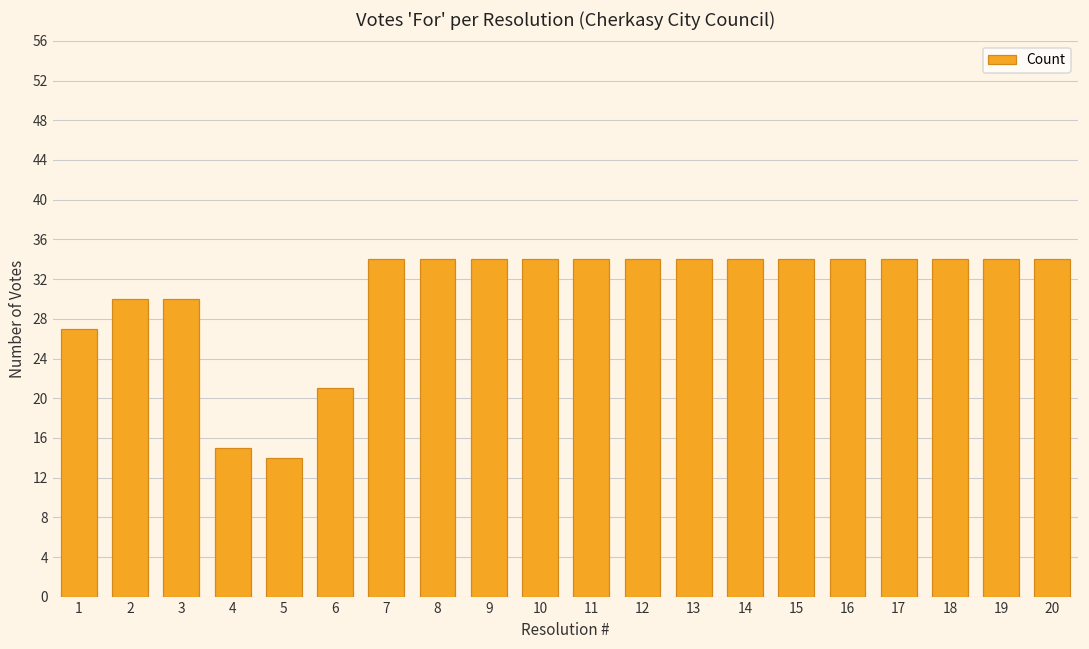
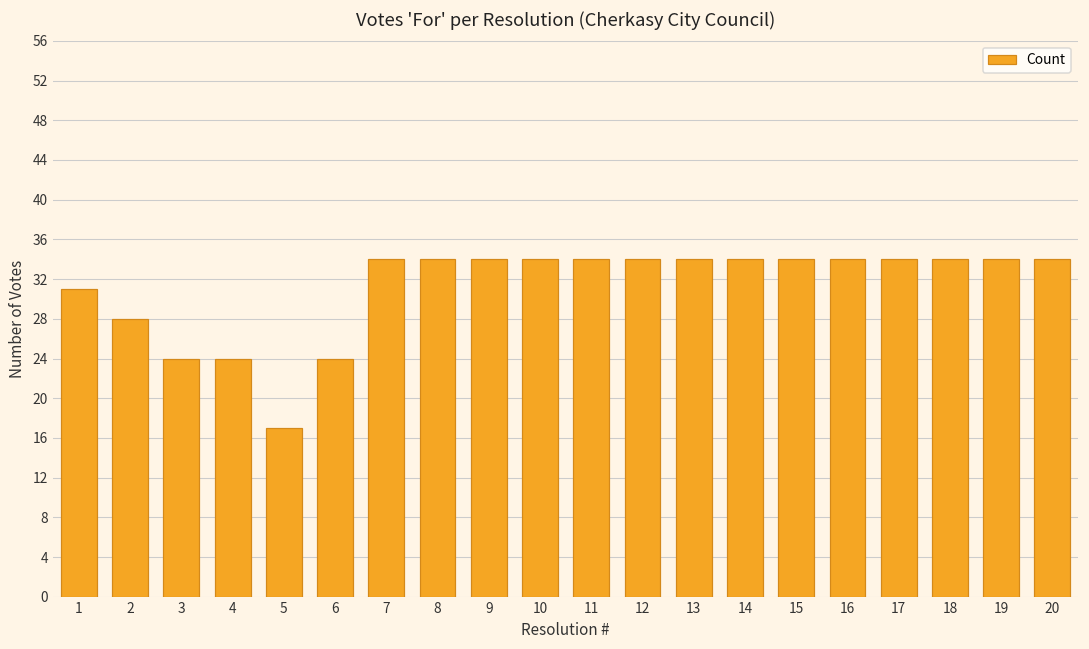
  {
-   "1": 27,
-   "2": 30,
-   "3": 30,
-   "4": 15,
-   "5": 14,
-   "6": 21,
+   "1": 31,
+   "2": 28,
+   "3": 24,
+   "4": 24,
+   "5": 17,
+   "6": 24,
    "7": 34,
    "8": 34,
    "9": 34,
    "10": 34,
    "11": 34,
    "12": 34,
    "13": 34,
    "14": 34,
    "15": 34,
    "16": 34,
    "17": 34,
    "18": 34,
    "19": 34,
    "20": 34
  }
